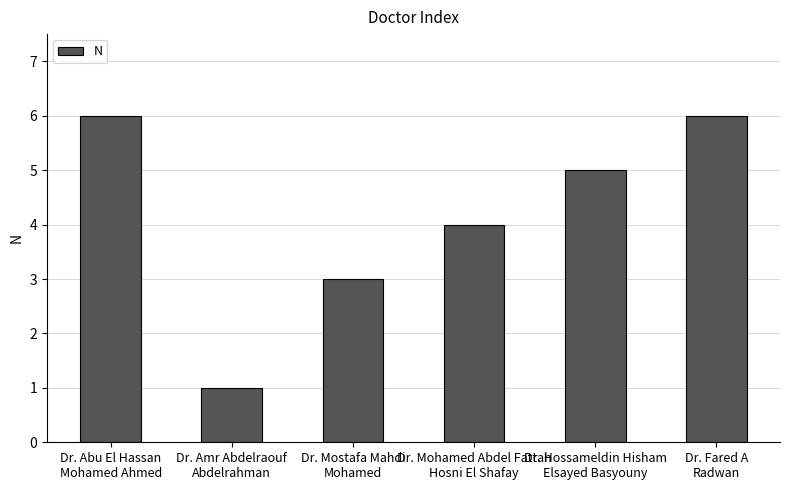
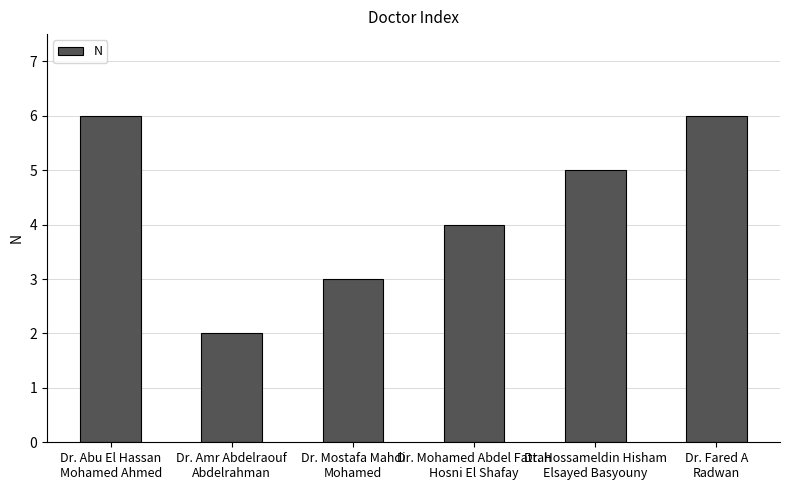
  {
    "Dr. Abu El Hassan Mohamed Ahmed": 6,
-   "Dr. Amr Abdelraouf Abdelrahman": 1,
+   "Dr. Amr Abdelraouf Abdelrahman": 2,
    "Dr. Mostafa Mahdi Mohamed": 3,
    "Dr. Fared A Radwan": 6
  }
